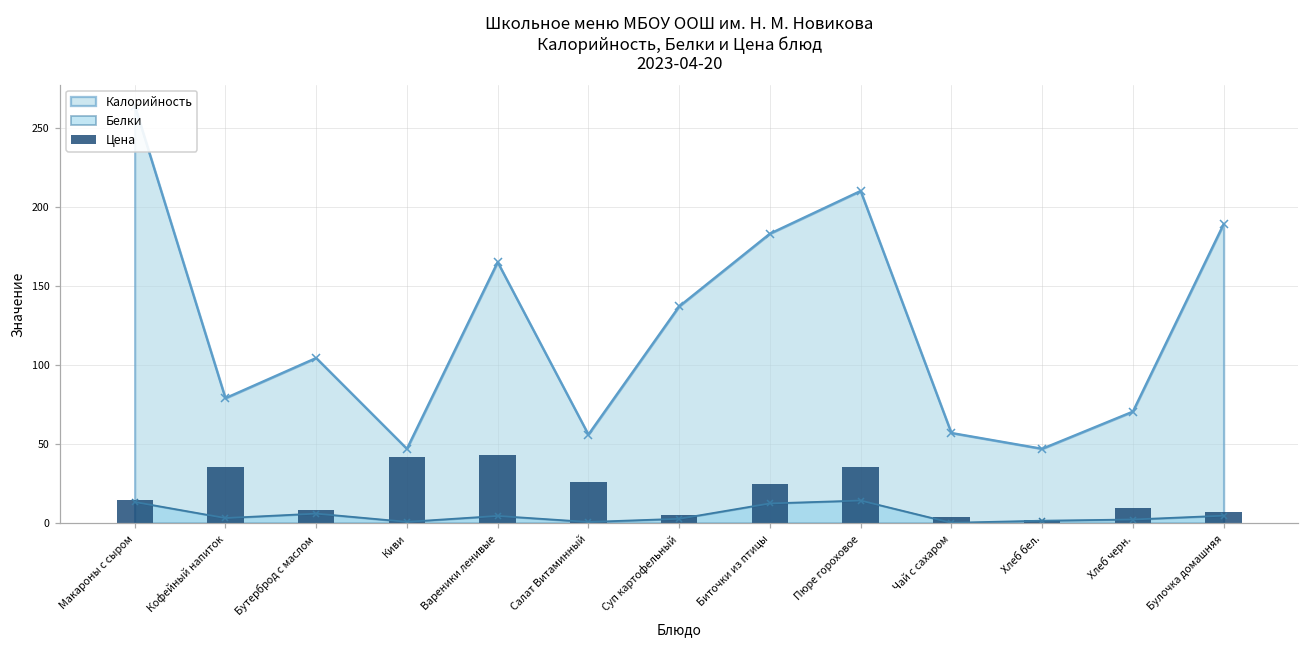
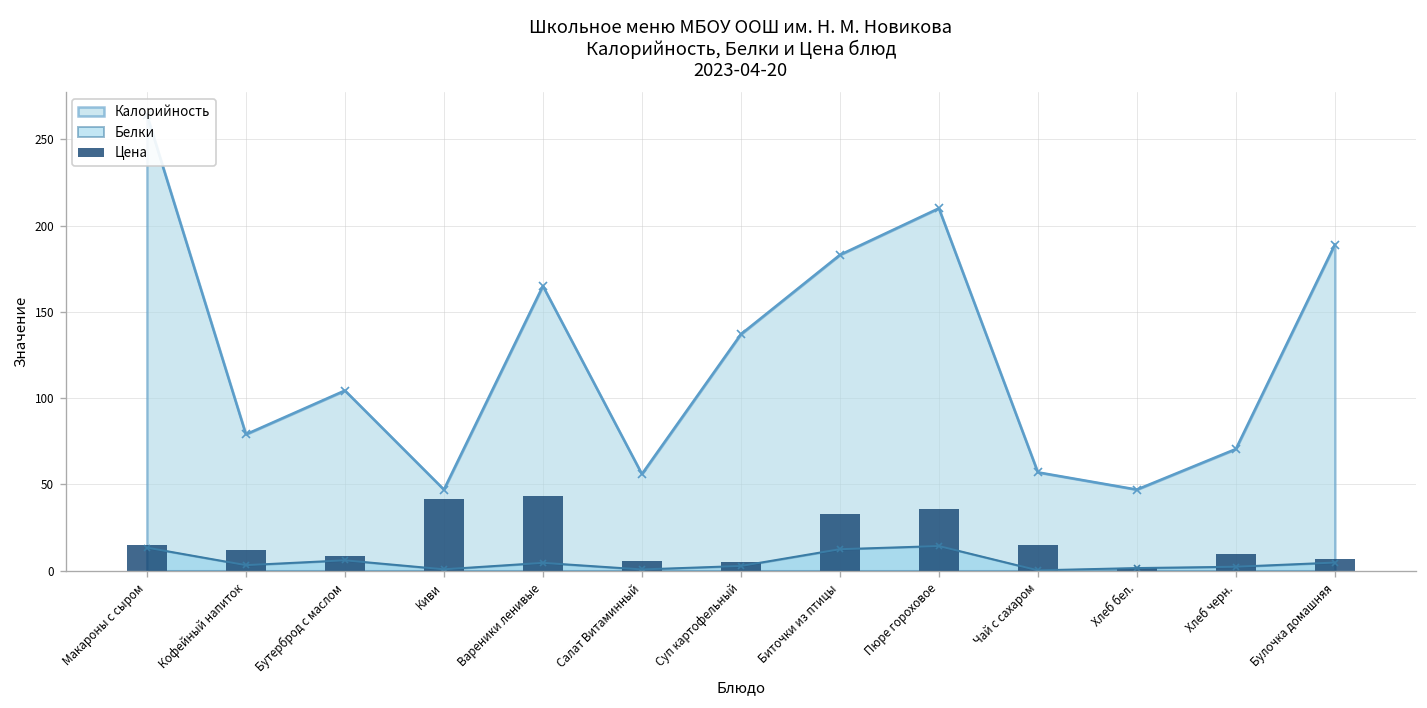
  {
    "Цена": {
      "Макароны с сыром": 15,
-     "Кофейный напиток": 36,
+     "Кофейный напиток": 12,
      "Бутерброд с маслом": 8,
      "Киви": 42,
      "Вареники ленивые": 43,
-     "Салат Витаминный": 26,
+     "Салат Витаминный": 6,
      "Суп картофельный": 5,
-     "Биточки из птицы": 25,
+     "Биточки из птицы": 33,
      "Пюре гороховое": 36,
-     "Чай с сахаром": 4,
+     "Чай с сахаром": 15,
      "Хлеб черн.": 10,
      "Булочка домашняя": 7
    }
  }
